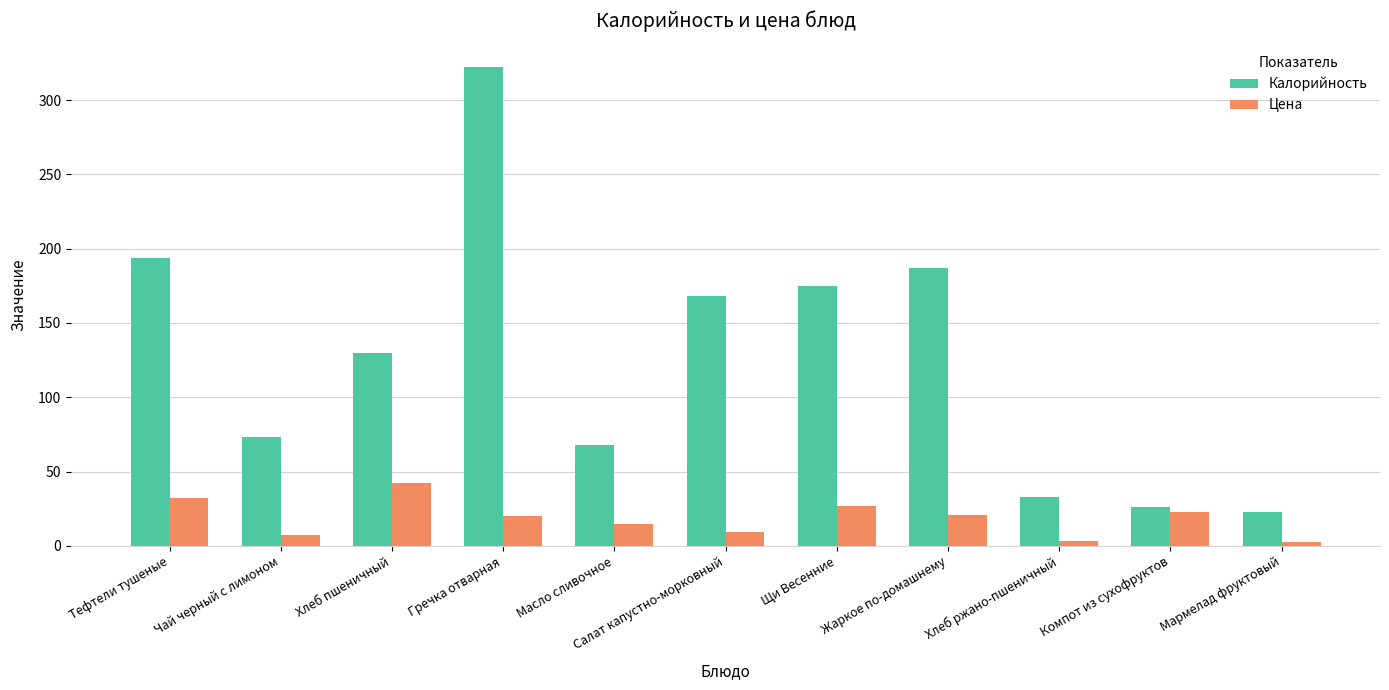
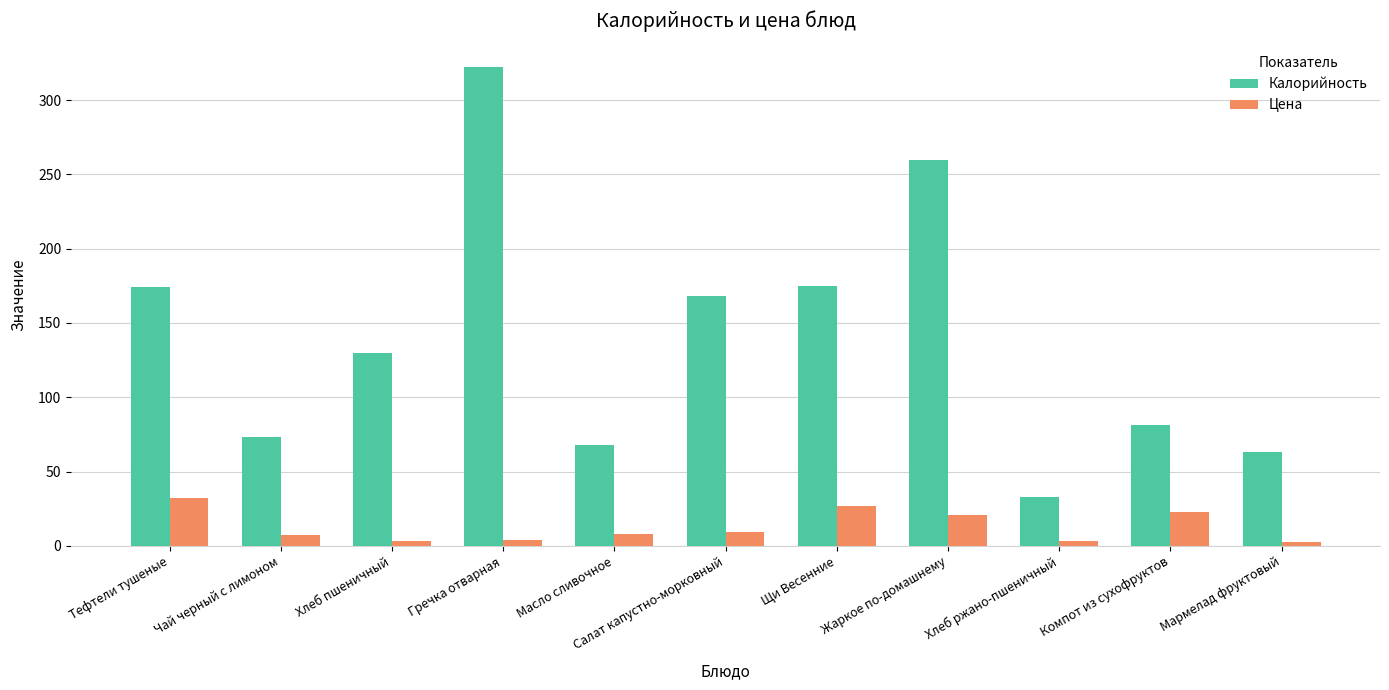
  {
    "Калорийность": {
-     "Тефтели тушеные": 194,
+     "Тефтели тушеные": 174,
      "Чай черный с лимоном": 73,
      "Хлеб пшеничный": 130,
      "Гречка отварная": 322,
      "Масло сливочное": 68,
      "Салат капустно-морковный": 168,
      "Щи Весенние": 175,
-     "Жаркое по-домашнему": 187,
+     "Жаркое по-домашнему": 260,
      "Хлеб ржано-пшеничный": 33,
-     "Компот из сухофруктов": 26,
-     "Мармелад фруктовый": 23
+     "Компот из сухофруктов": 81,
+     "Мармелад фруктовый": 63
    },
    "Цена": {
      "Тефтели тушеные": 32,
      "Чай черный с лимоном": 7,
-     "Хлеб пшеничный": 42,
-     "Гречка отварная": 20,
-     "Масло сливочное": 15,
+     "Хлеб пшеничный": 3,
+     "Гречка отварная": 4,
+     "Масло сливочное": 8,
      "Салат капустно-морковный": 9,
      "Щи Весенние": 27,
      "Жаркое по-домашнему": 21,
      "Хлеб ржано-пшеничный": 3,
      "Компот из сухофруктов": 23,
      "Мармелад фруктовый": 3
    }
  }
